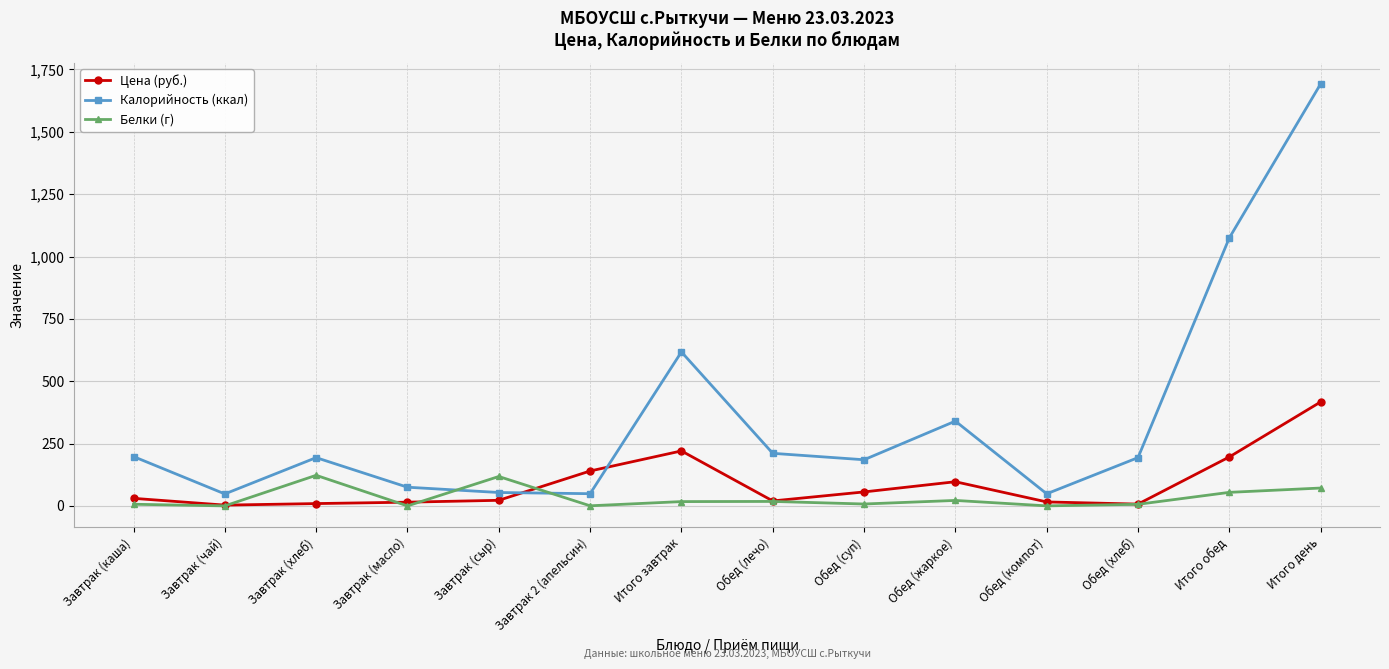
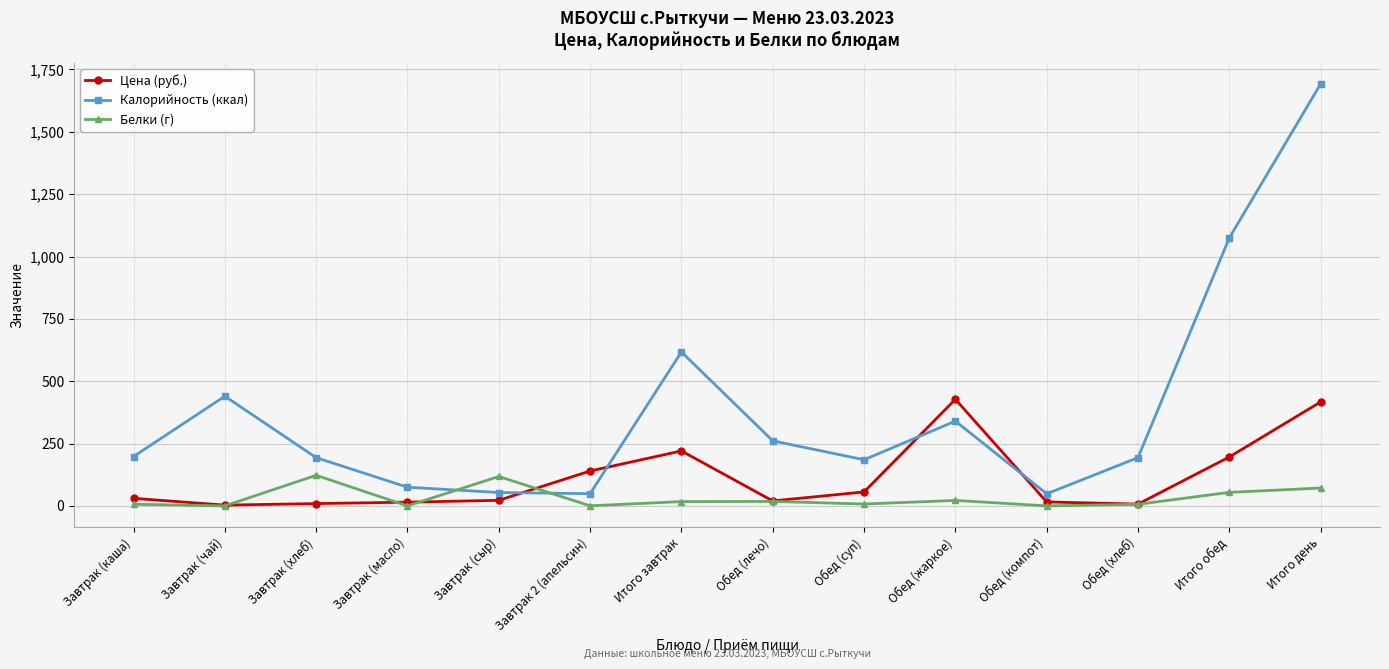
  {
    "Цена (руб.)": {
      "Завтрак (каша)": "30",
      "Завтрак (хлеб)": "10",
      "Завтрак (масло)": "20",
      "Завтрак (сыр)": "20",
      "Завтрак 2 (апельсин)": "140",
      "Итого завтрак": "220",
      "Обед (суп)": "60",
-     "Обед (жаркое)": "100",
+     "Обед (жаркое)": "430",
      "Обед (компот)": "20",
      "Итого обед": "200",
      "Итого день": "420"
    },
    "Калорийность (ккал)": {
      "Завтрак (каша)": "200",
-     "Завтрак (чай)": "50",
+     "Завтрак (чай)": "440",
      "Завтрак (хлеб)": "190",
      "Завтрак (масло)": "80",
      "Завтрак (сыр)": "50",
      "Завтрак 2 (апельсин)": "50",
      "Итого завтрак": "620",
-     "Обед (лечо)": "210",
+     "Обед (лечо)": "260",
      "Обед (суп)": "190",
      "Обед (жаркое)": "340",
      "Обед (компот)": "50",
      "Обед (хлеб)": "190",
      "Итого обед": "1,070",
      "Итого день": "1,690"
    },
    "Белки (г)": {
      "Завтрак (каша)": "10",
      "Завтрак (хлеб)": "120",
      "Завтрак (масло)": "0",
      "Завтрак (сыр)": "120",
      "Завтрак 2 (апельсин)": "0",
      "Итого завтрак": "20",
      "Обед (суп)": "10",
      "Обед (жаркое)": "20",
      "Обед (компот)": "0",
      "Итого обед": "50",
      "Итого день": "70"
    }
  }
